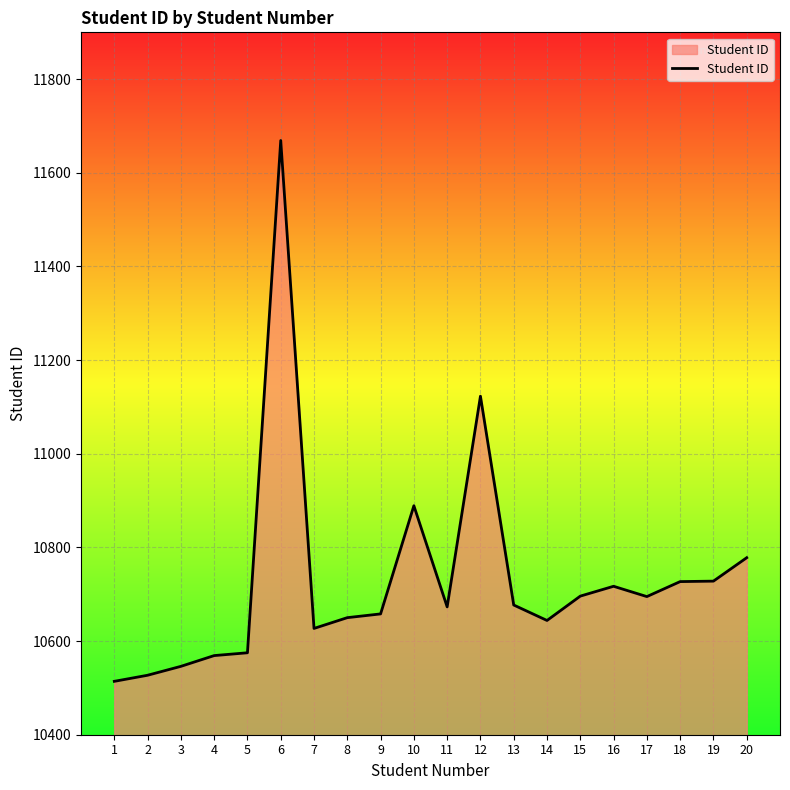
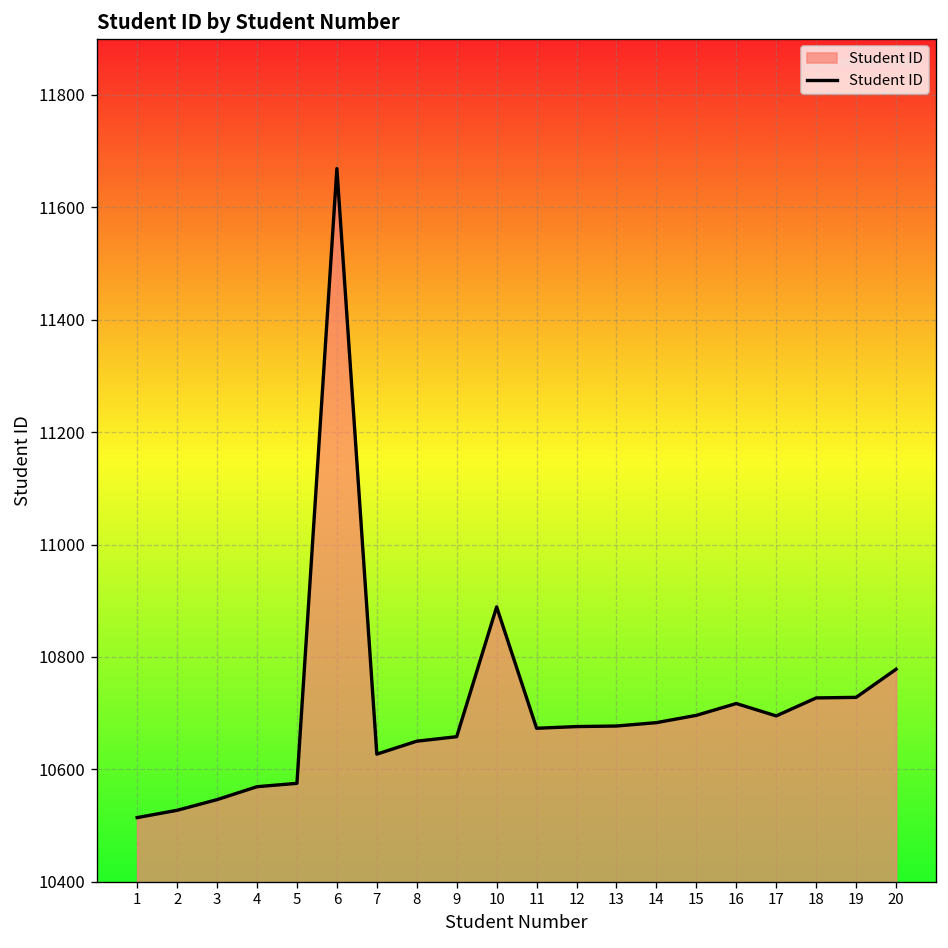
  {
    "1": 10510,
    "2": 10530,
    "3": 10550,
    "4": 10570,
    "5": 10580,
    "6": 11670,
    "7": 10630,
    "8": 10650,
    "9": 10660,
    "10": 10890,
    "11": 10670,
-   "12": 11120,
+   "12": 10680,
    "13": 10680,
-   "14": 10640,
+   "14": 10680,
    "15": 10700,
    "16": 10720,
    "17": 10700,
    "18": 10730,
    "19": 10730,
    "20": 10780
  }
